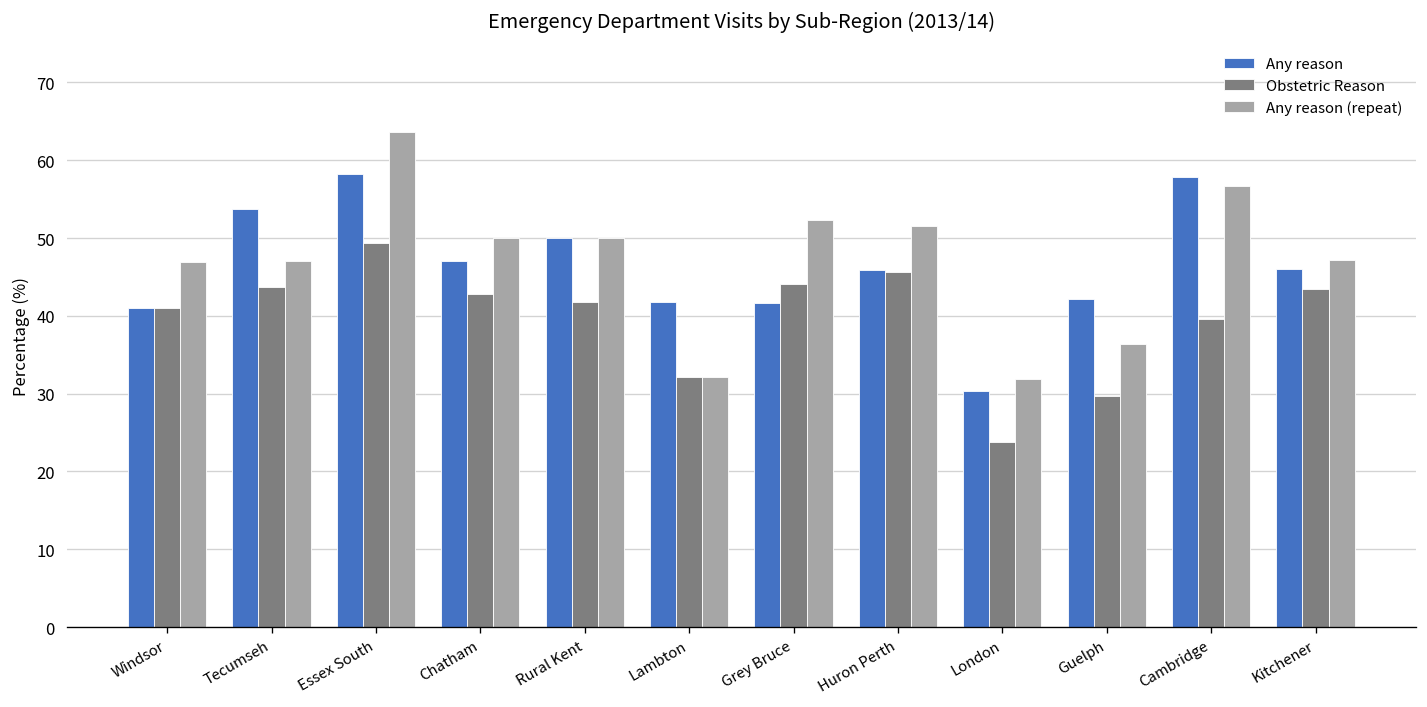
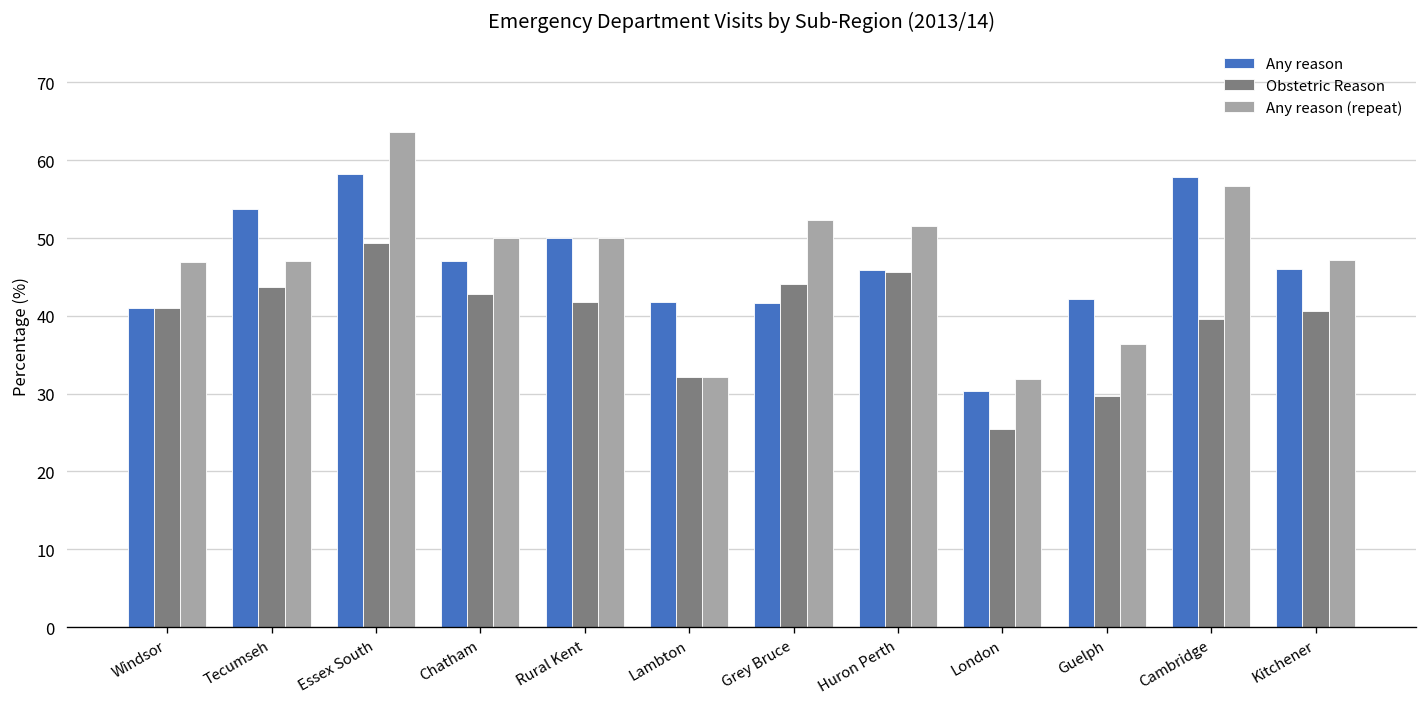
  {
    "Any reason": {
      "Windsor": 41,
      "Tecumseh": 54,
      "Essex South": 58,
      "Chatham": 47,
      "Rural Kent": 50,
      "Lambton": 42,
      "Grey Bruce": 42,
      "Huron Perth": 46,
      "London": 30,
      "Guelph": 42,
      "Cambridge": 58,
      "Kitchener": 46
    },
    "Obstetric Reason": {
      "Windsor": 41,
      "Tecumseh": 44,
      "Essex South": 49,
      "Chatham": 43,
      "Rural Kent": 42,
      "Lambton": 32,
      "Grey Bruce": 44,
      "Huron Perth": 46,
-     "London": 24,
+     "London": 25,
      "Guelph": 30,
      "Cambridge": 40,
-     "Kitchener": 43
+     "Kitchener": 41
    },
    "Any reason (repeat)": {
      "Windsor": 47,
      "Tecumseh": 47,
      "Essex South": 64,
      "Chatham": 50,
      "Rural Kent": 50,
      "Lambton": 32,
      "Grey Bruce": 52,
      "Huron Perth": 52,
      "London": 32,
      "Guelph": 36,
      "Cambridge": 57,
      "Kitchener": 47
    }
  }
